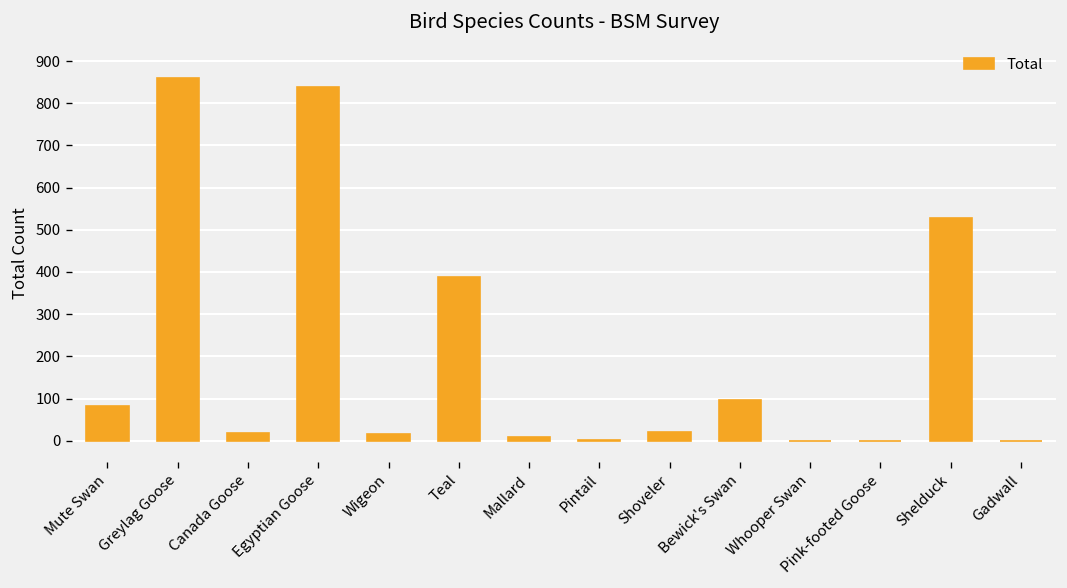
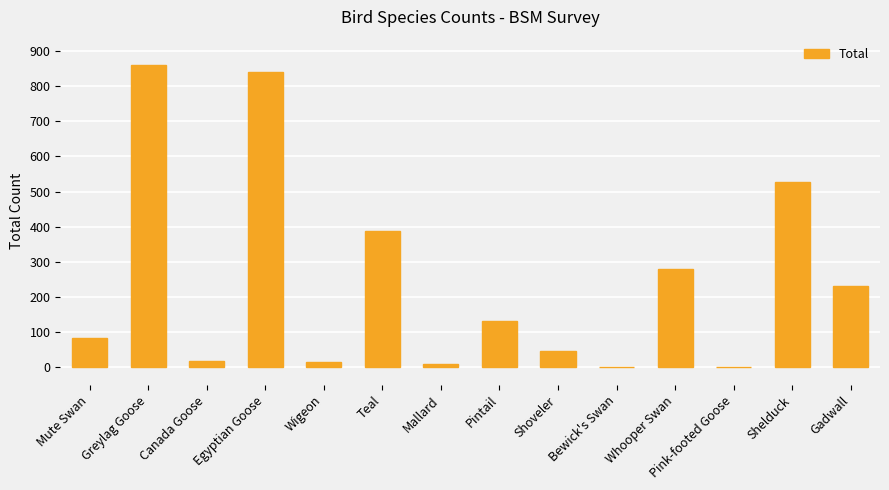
  {
    "Mute Swan": 80,
    "Greylag Goose": 860,
    "Canada Goose": 20,
    "Egyptian Goose": 840,
    "Wigeon": 20,
    "Teal": 390,
    "Mallard": 10,
-   "Pintail": 0,
-   "Shoveler": 20,
-   "Bewick's Swan": 100,
-   "Whooper Swan": 0,
+   "Pintail": 130,
+   "Shoveler": 50,
+   "Bewick's Swan": 0,
+   "Whooper Swan": 280,
    "Pink-footed Goose": 0,
    "Shelduck": 530,
-   "Gadwall": 0
+   "Gadwall": 230
  }
